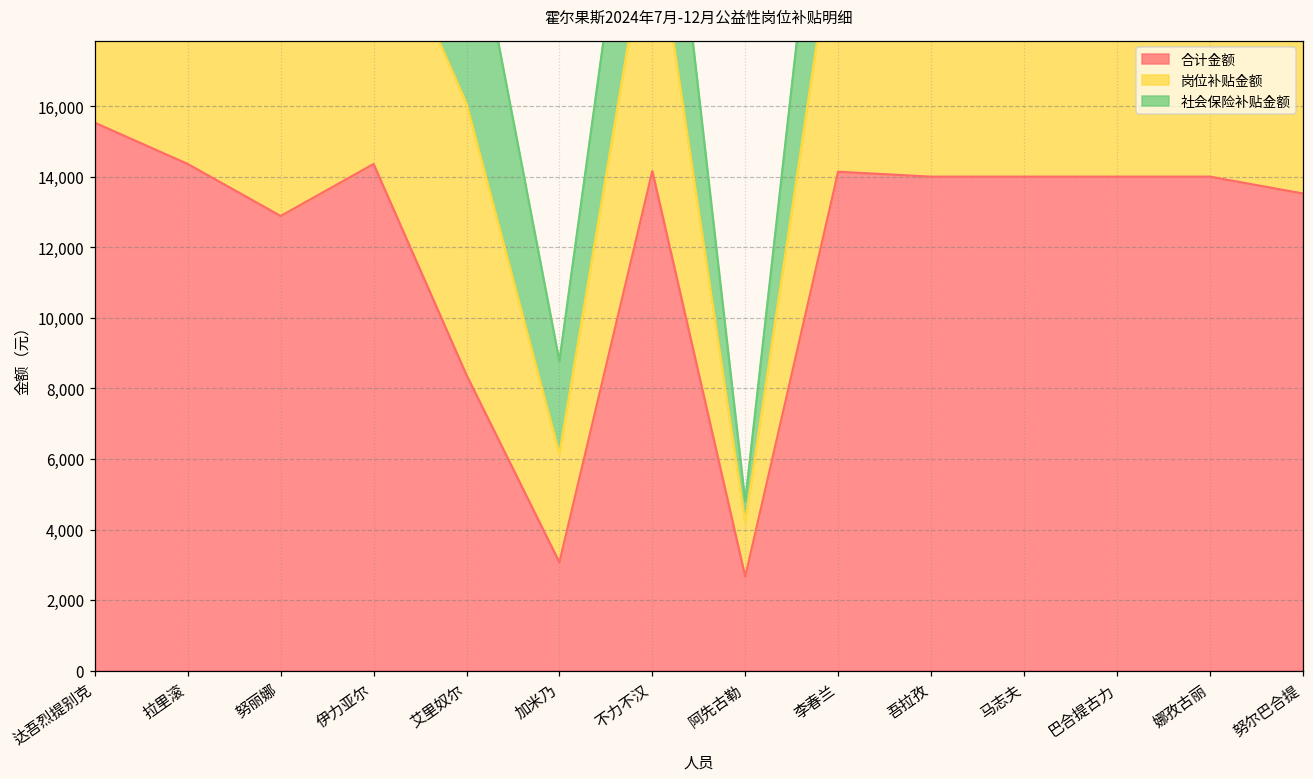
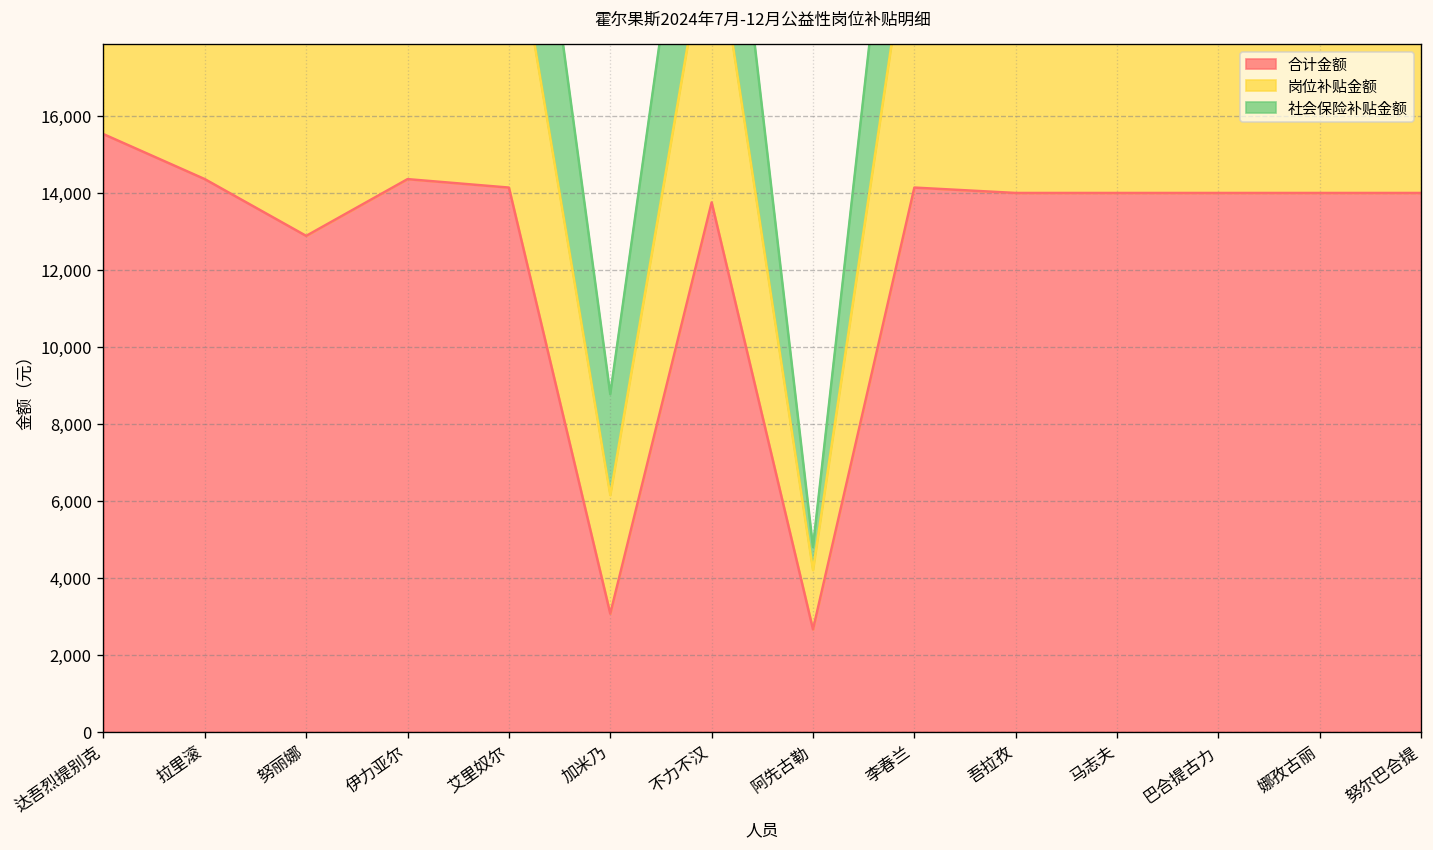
  {
    "合计金额": {
      "达吾烈提别克": "15,500",
      "拉里滚": "14,400",
      "努丽娜": "12,900",
      "伊力亚尔": "14,400",
-     "艾里奴尔": "8,400",
+     "艾里奴尔": "14,100",
      "加米乃": "3,100",
-     "不力不汉": "14,200",
+     "不力不汉": "13,800",
      "阿先古勒": "2,700",
      "李春兰": "14,100",
      "吾拉孜": "14,000",
      "马志夫": "14,000",
      "巴合提古力": "14,000",
      "娜孜古丽": "14,000",
-     "努尔巴合提": "13,500"
+     "努尔巴合提": "14,000"
    },
    "岗位补贴金额": {
      "加米乃": "3,100",
      "阿先古勒": "1,500"
    },
    "社会保险补贴金额": {
      "加米乃": "2,600",
      "阿先古勒": "600"
    }
  }
